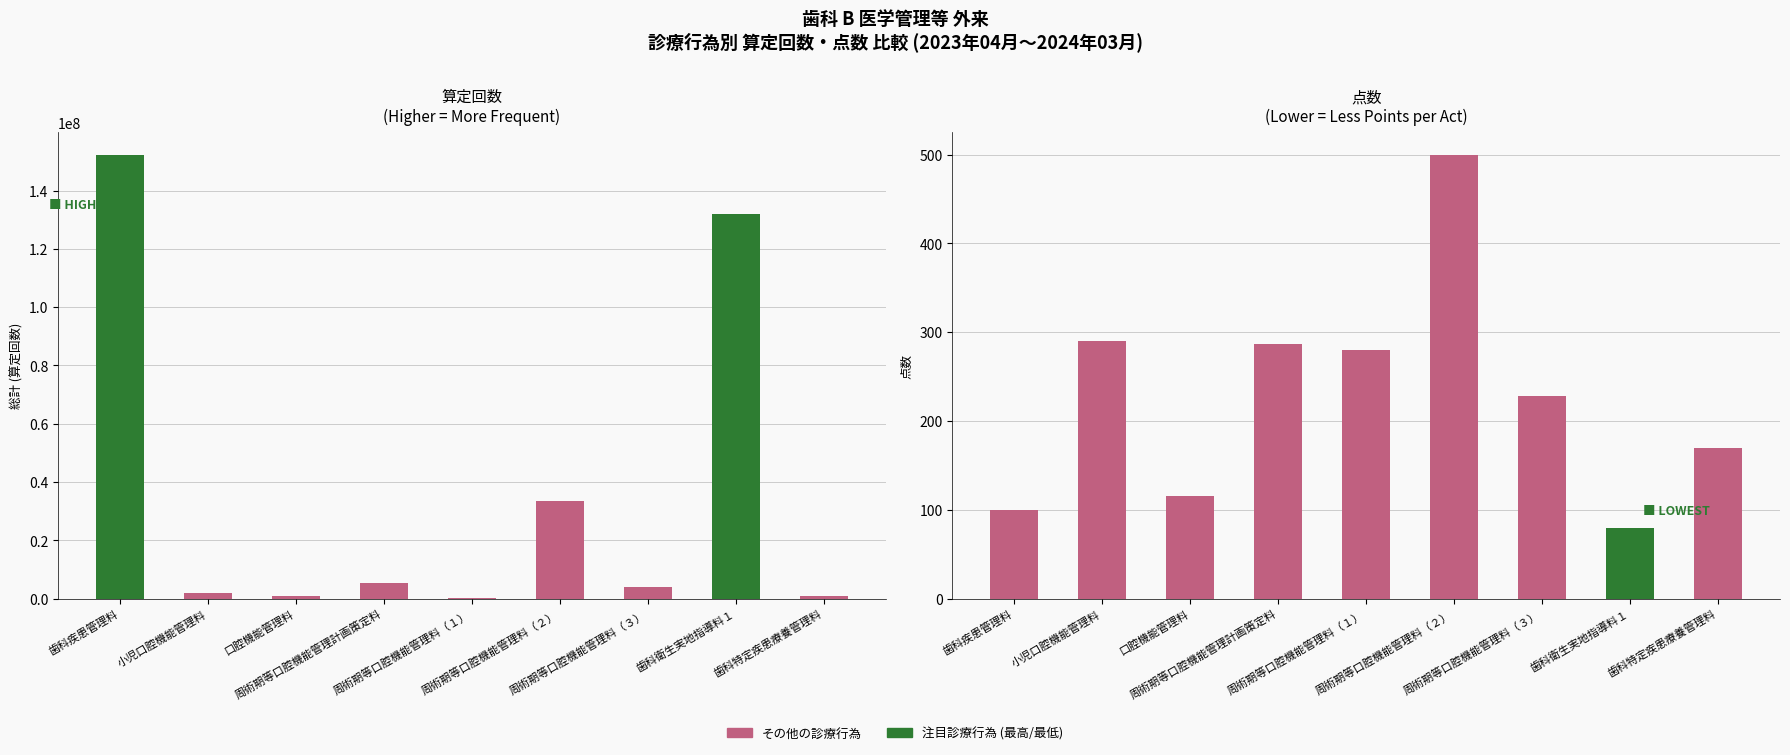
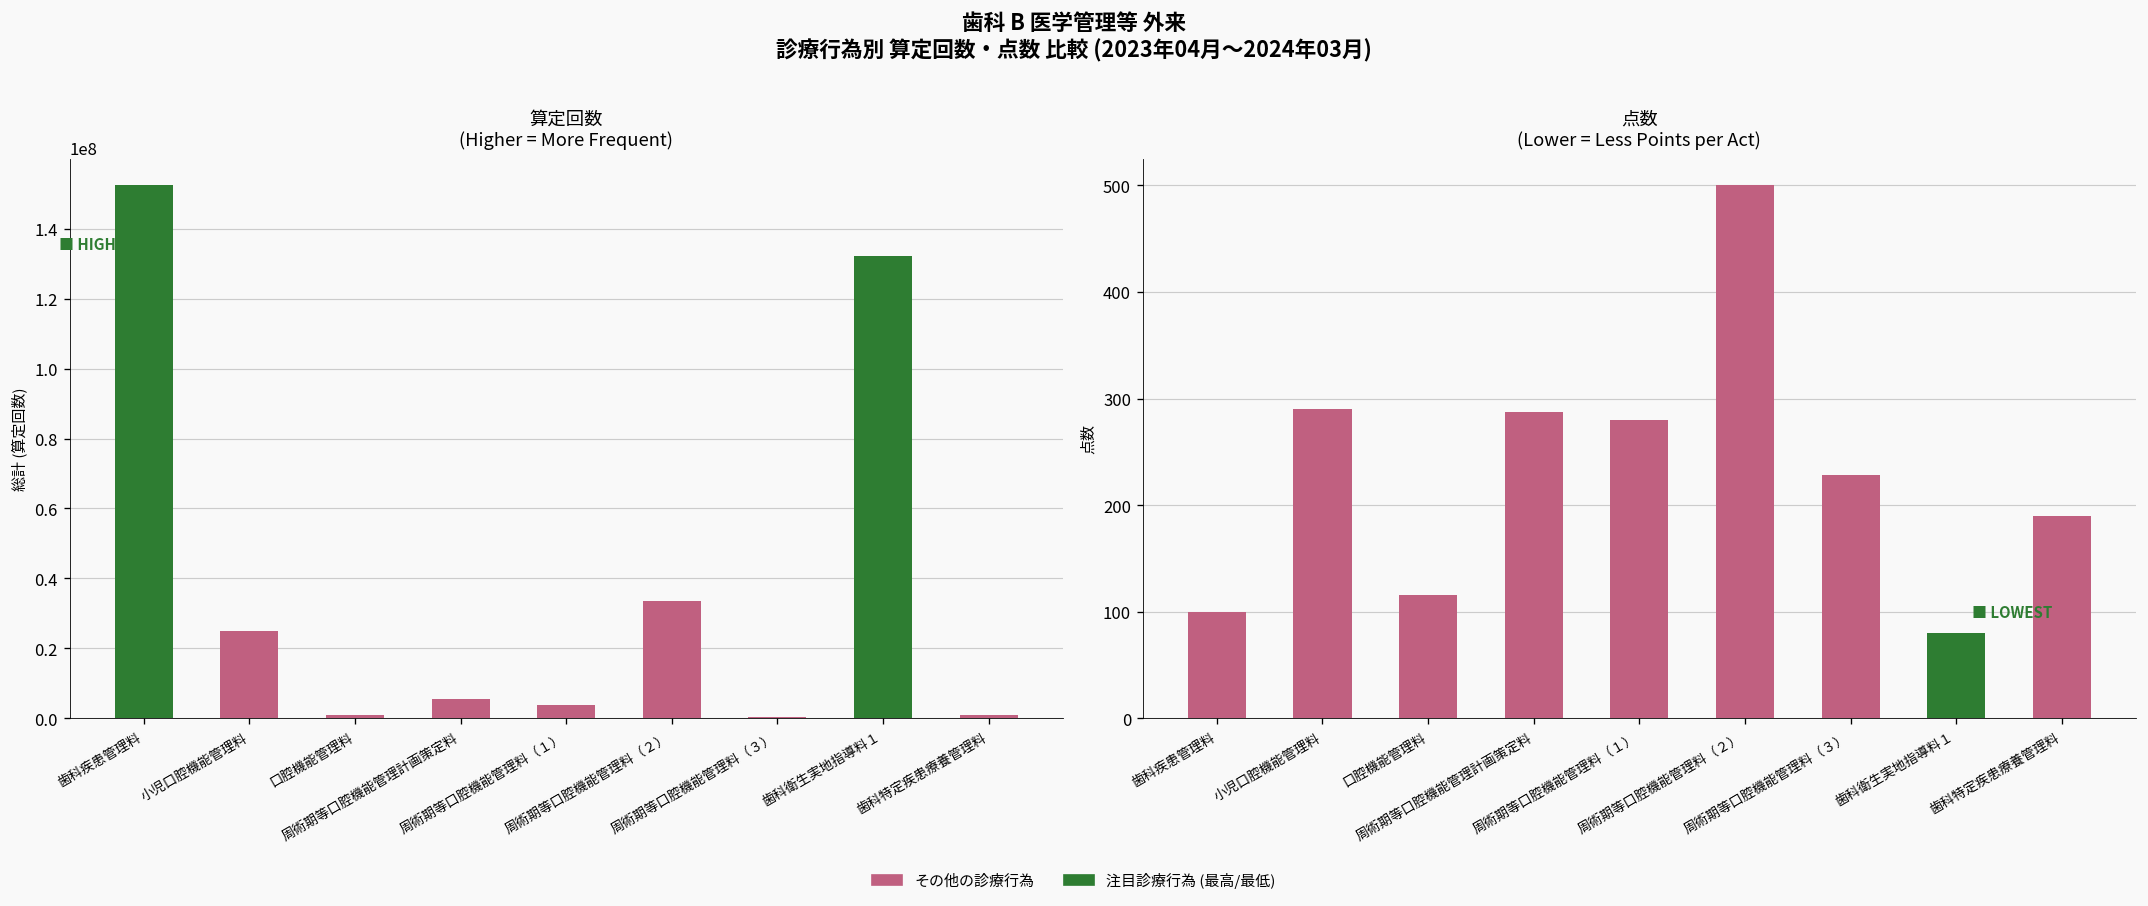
  {
    "算定回数 (Higher = More Frequent)": {
      "歯科疾患管理料": 152000000,
-     "小児口腔機能管理料": 2000000,
+     "小児口腔機能管理料": 25000000,
      "口腔機能管理料": 1000000,
      "周術期等口腔機能管理計画策定料": 5000000,
-     "周術期等口腔機能管理料（１）": 0,
+     "周術期等口腔機能管理料（１）": 4000000,
      "周術期等口腔機能管理料（２）": 33000000,
-     "周術期等口腔機能管理料（３）": 4000000,
+     "周術期等口腔機能管理料（３）": 0,
      "歯科衛生実地指導料１": 132000000,
      "歯科特定疾患療養管理料": 1000000
    },
    "点数 (Lower = Less Points per Act)": {
      "歯科疾患管理料": 100,
      "小児口腔機能管理料": 290,
      "口腔機能管理料": 120,
      "周術期等口腔機能管理計画策定料": 290,
      "周術期等口腔機能管理料（１）": 280,
      "周術期等口腔機能管理料（２）": 500,
      "周術期等口腔機能管理料（３）": 230,
      "歯科衛生実地指導料１": 80,
-     "歯科特定疾患療養管理料": 170
+     "歯科特定疾患療養管理料": 190
    }
  }
